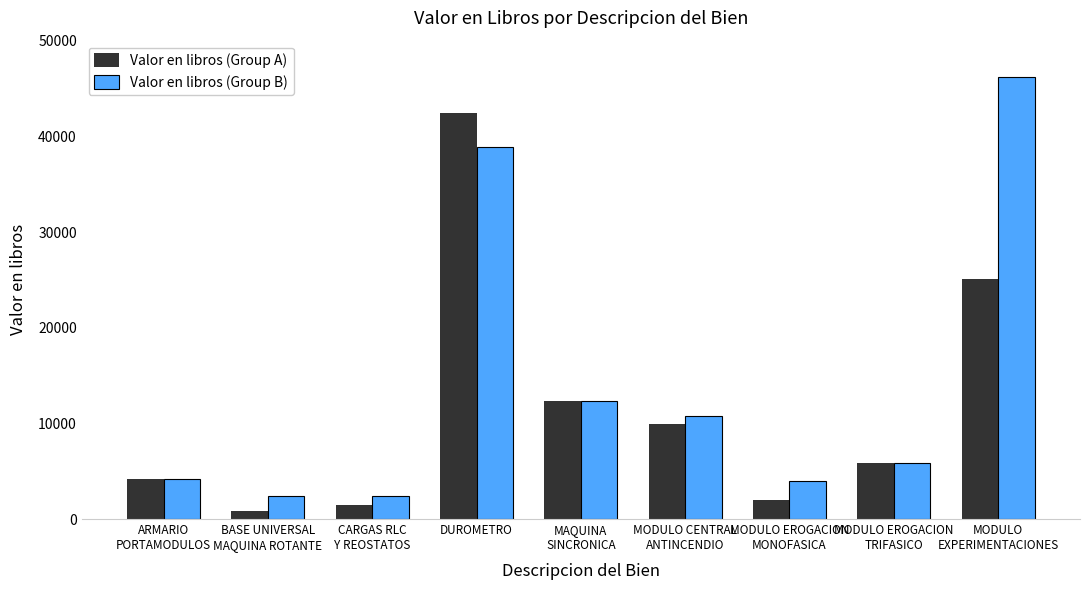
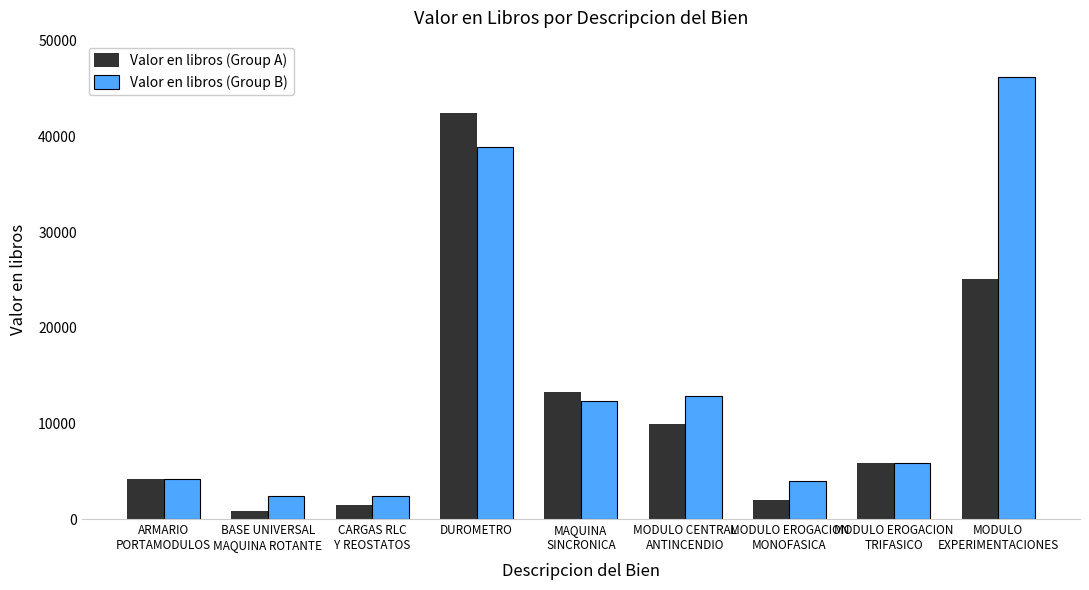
  {
    "Valor en libros (Group A)": {
      "ARMARIO PORTAMODULOS": 4000,
      "BASE UNIVERSAL MAQUINA ROTANTE": 1000,
      "CARGAS RLC Y REOSTATOS": 2000,
      "DUROMETRO": 42000,
-     "MAQUINA SINCRONICA": 12000,
+     "MAQUINA SINCRONICA": 13000,
      "MODULO CENTRAL ANTINCENDIO": 10000,
      "MODULO EROGACION MONOFASICA": 2000,
      "MODULO EROGACION TRIFASICO": 6000,
      "MODULO EXPERIMENTACIONES": 25000
    },
    "Valor en libros (Group B)": {
      "ARMARIO PORTAMODULOS": 4000,
      "BASE UNIVERSAL MAQUINA ROTANTE": 2000,
      "CARGAS RLC Y REOSTATOS": 2000,
      "DUROMETRO": 39000,
      "MAQUINA SINCRONICA": 12000,
-     "MODULO CENTRAL ANTINCENDIO": 11000,
+     "MODULO CENTRAL ANTINCENDIO": 13000,
      "MODULO EROGACION MONOFASICA": 4000,
      "MODULO EROGACION TRIFASICO": 6000,
      "MODULO EXPERIMENTACIONES": 46000
    }
  }
